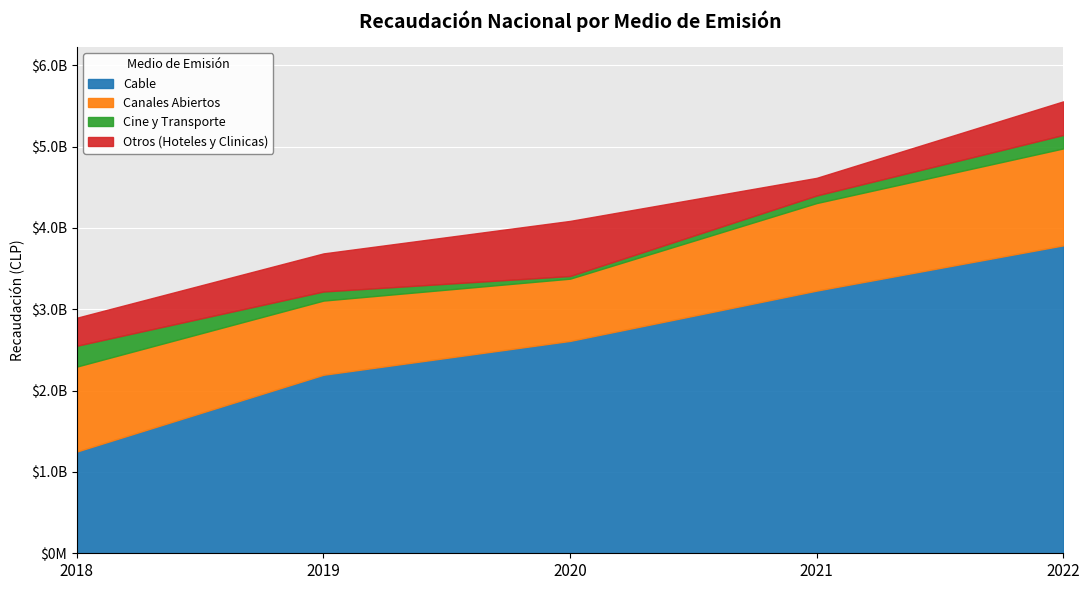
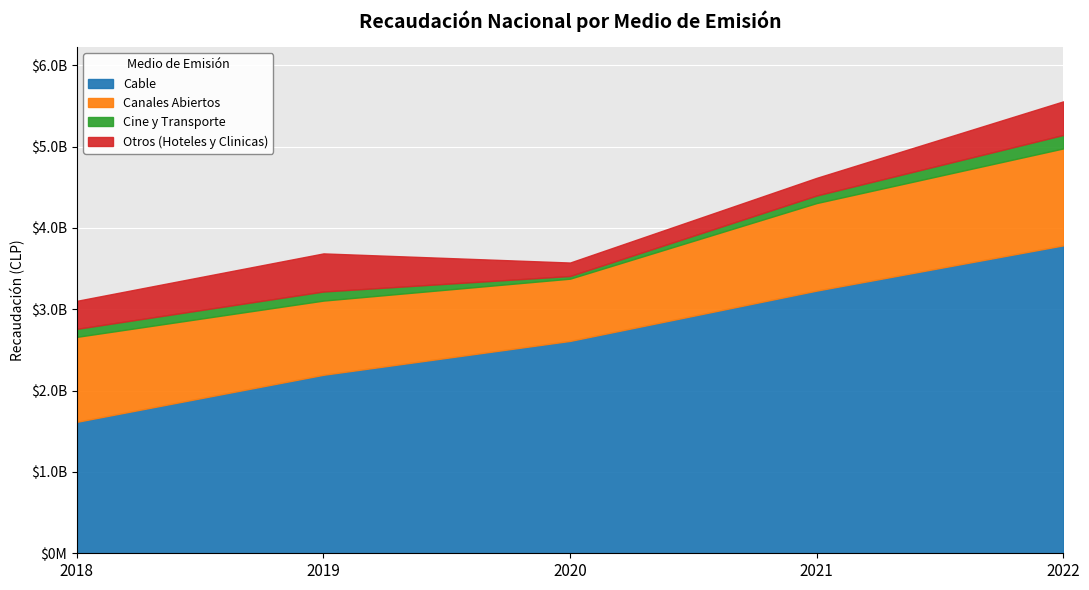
  {
    "Cable": {
-     "2018": "$1300000000",
+     "2018": "$1600000000",
      "2019": "$2200000000",
      "2020": "$2600000000",
      "2021": "$3200000000",
      "2022": "$3800000000"
    },
    "Canales Abiertos": {
      "2018": "$1000000000",
      "2019": "$900000000",
      "2020": "$800000000",
      "2021": "$1100000000",
      "2022": "$1200000000"
    },
    "Cine y Transporte": {
-     "2018": "$300000000",
+     "2018": "$100000000",
      "2019": "$100000000",
      "2020": "$0",
      "2021": "$100000000",
      "2022": "$200000000"
    },
    "Otros (Hoteles y Clinicas)": {
      "2018": "$300000000",
      "2019": "$500000000",
-     "2020": "$700000000",
+     "2020": "$200000000",
      "2021": "$200000000",
      "2022": "$400000000"
    }
  }
